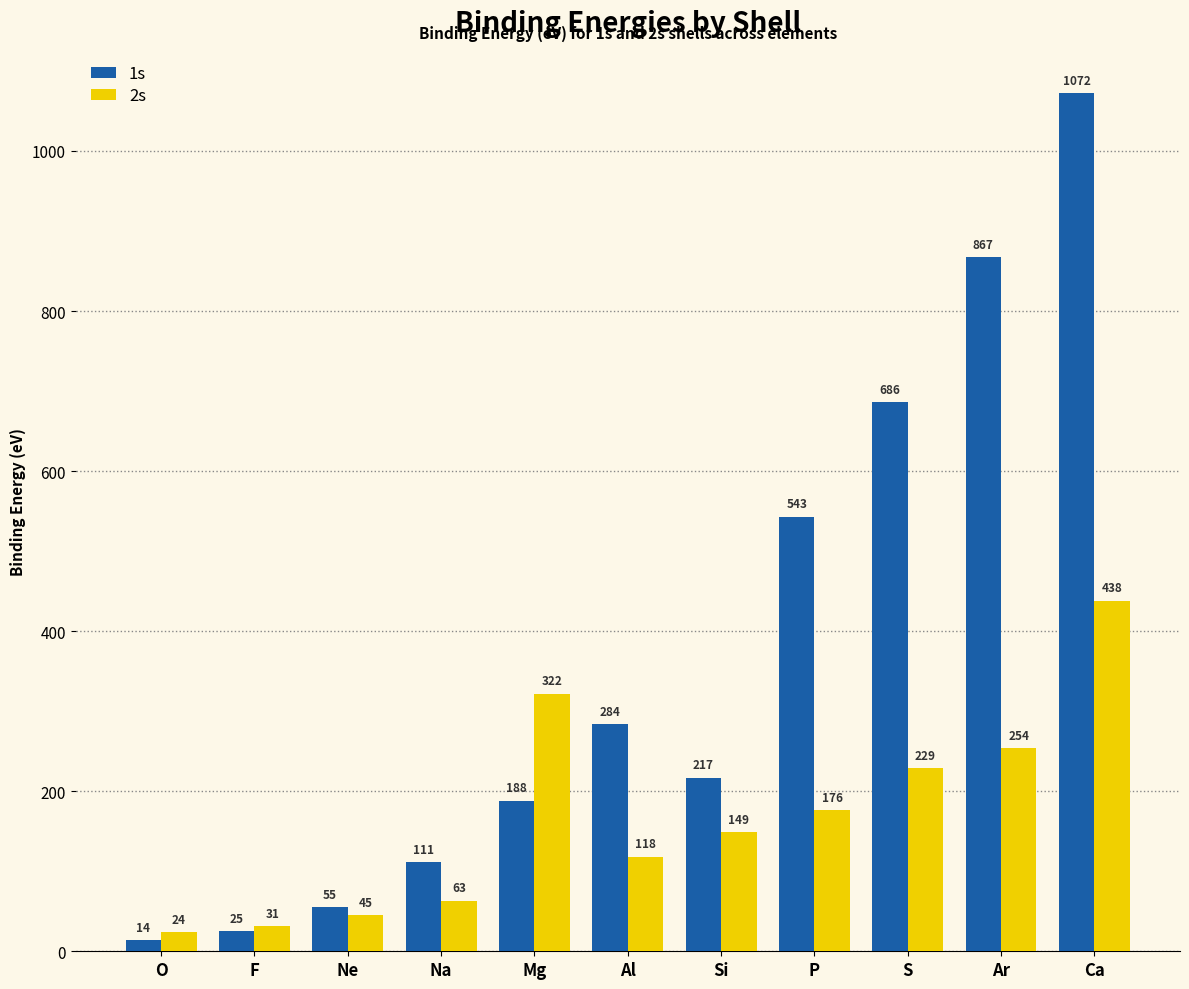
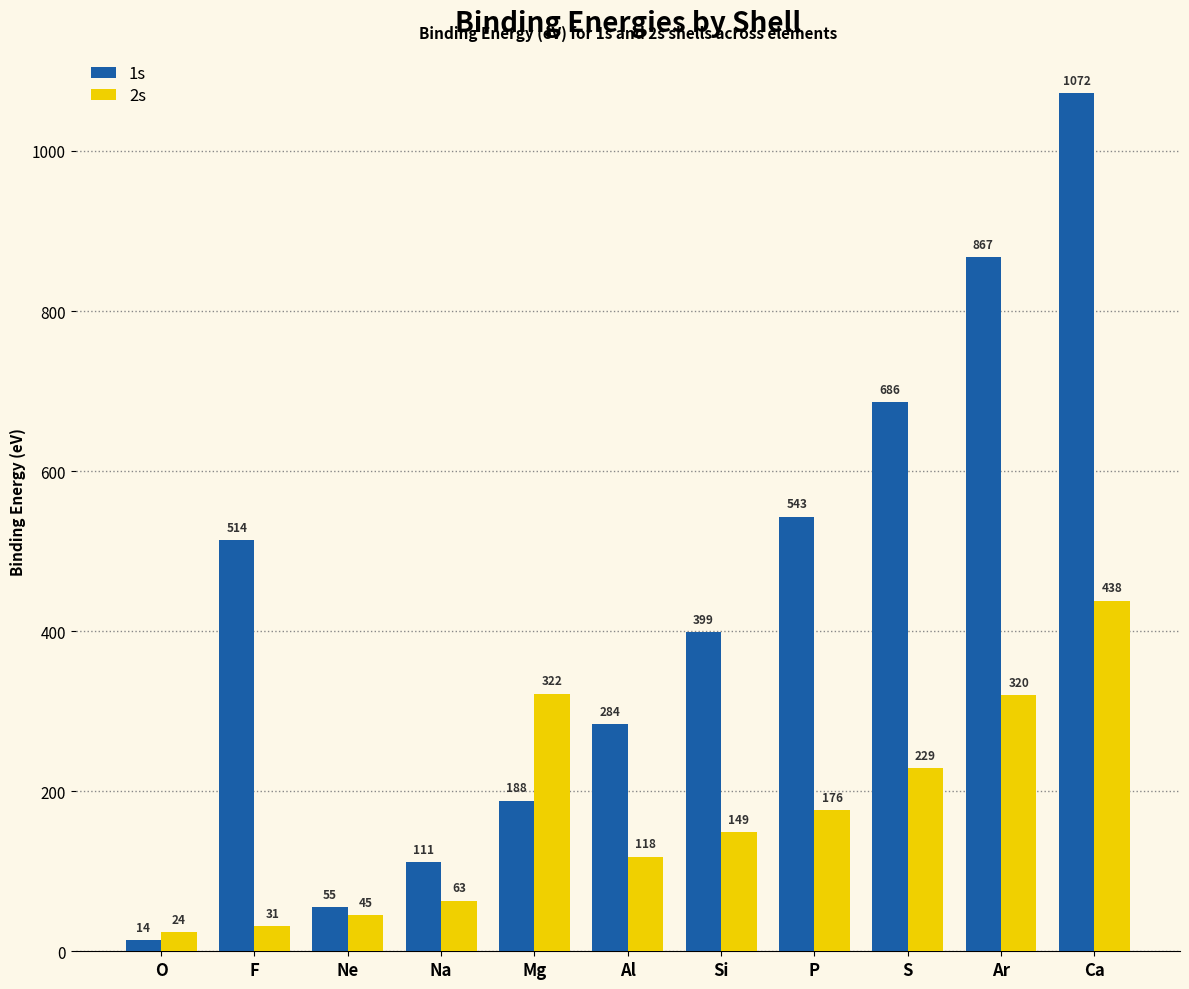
  {
    "1s": {
      "O": 14,
-     "F": 25,
+     "F": 514,
      "Ne": 55,
      "Na": 111,
      "Mg": 188,
      "Al": 284,
-     "Si": 217,
+     "Si": 399,
      "P": 543,
      "S": 686,
      "Ar": 867,
      "Ca": 1072
    },
    "2s": {
      "O": 24,
      "F": 31,
      "Ne": 45,
      "Na": 63,
      "Mg": 322,
      "Al": 118,
      "Si": 149,
      "P": 176,
      "S": 229,
-     "Ar": 254,
+     "Ar": 320,
      "Ca": 438
    }
  }
